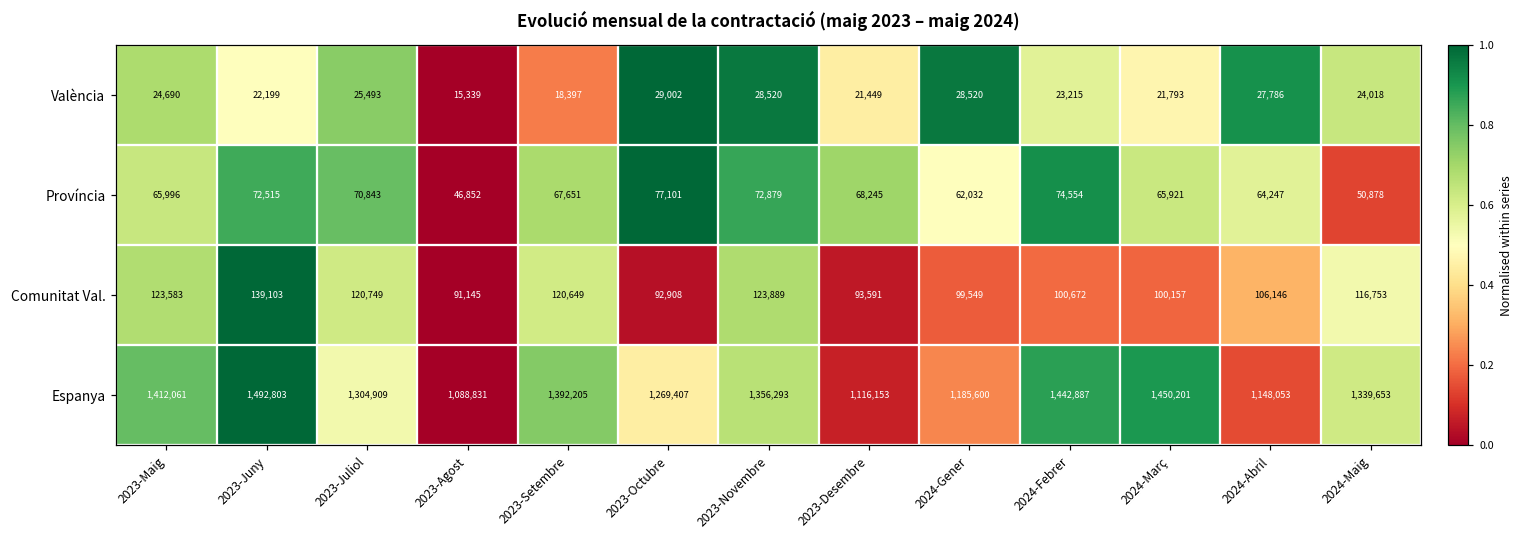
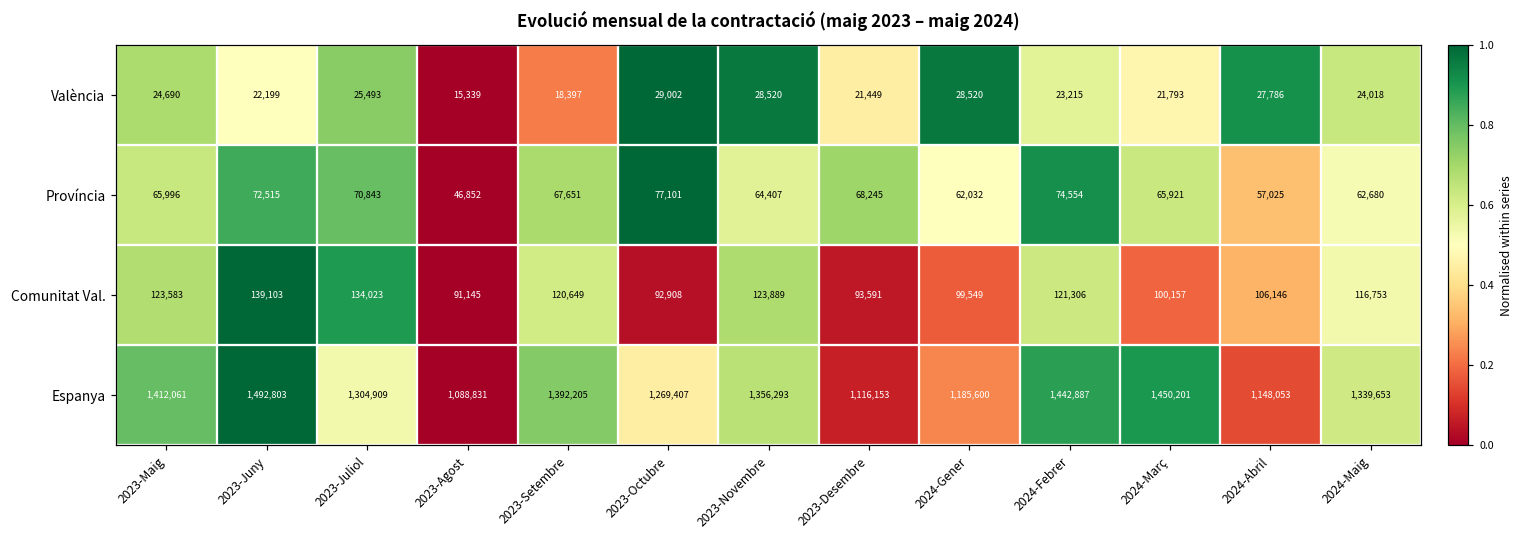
  {
    "València": {
      "2023-Maig": "24,690",
      "2023-Juny": "22,199",
      "2023-Juliol": "25,493",
      "2023-Agost": "15,339",
      "2023-Setembre": "18,397",
      "2023-Octubre": "29,002",
      "2023-Novembre": "28,520",
      "2023-Desembre": "21,449",
      "2024-Gener": "28,520",
      "2024-Febrer": "23,215",
      "2024-Març": "21,793",
      "2024-Abril": "27,786",
      "2024-Maig": "24,018"
    },
    "Província": {
      "2023-Maig": "65,996",
      "2023-Juny": "72,515",
      "2023-Juliol": "70,843",
      "2023-Agost": "46,852",
      "2023-Setembre": "67,651",
      "2023-Octubre": "77,101",
-     "2023-Novembre": "72,879",
+     "2023-Novembre": "64,407",
      "2023-Desembre": "68,245",
      "2024-Gener": "62,032",
      "2024-Febrer": "74,554",
      "2024-Març": "65,921",
-     "2024-Abril": "64,247",
-     "2024-Maig": "50,878"
+     "2024-Abril": "57,025",
+     "2024-Maig": "62,680"
    },
    "Comunitat Val.": {
      "2023-Maig": "123,583",
      "2023-Juny": "139,103",
-     "2023-Juliol": "120,749",
+     "2023-Juliol": "134,023",
      "2023-Agost": "91,145",
      "2023-Setembre": "120,649",
      "2023-Octubre": "92,908",
      "2023-Novembre": "123,889",
      "2023-Desembre": "93,591",
      "2024-Gener": "99,549",
-     "2024-Febrer": "100,672",
+     "2024-Febrer": "121,306",
      "2024-Març": "100,157",
      "2024-Abril": "106,146",
      "2024-Maig": "116,753"
    },
    "Espanya": {
      "2023-Maig": "1,412,061",
      "2023-Juny": "1,492,803",
      "2023-Juliol": "1,304,909",
      "2023-Agost": "1,088,831",
      "2023-Setembre": "1,392,205",
      "2023-Octubre": "1,269,407",
      "2023-Novembre": "1,356,293",
      "2023-Desembre": "1,116,153",
      "2024-Gener": "1,185,600",
      "2024-Febrer": "1,442,887",
      "2024-Març": "1,450,201",
      "2024-Abril": "1,148,053",
      "2024-Maig": "1,339,653"
    }
  }
